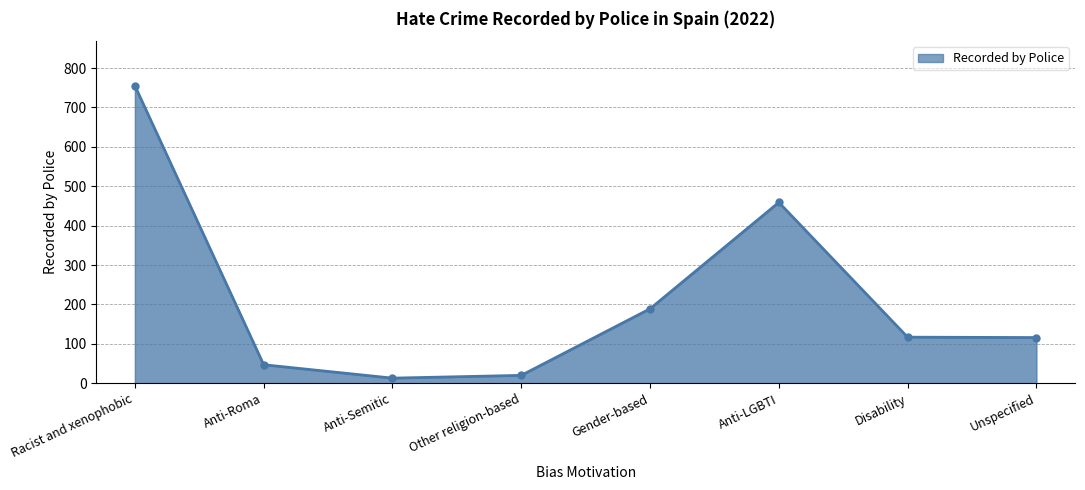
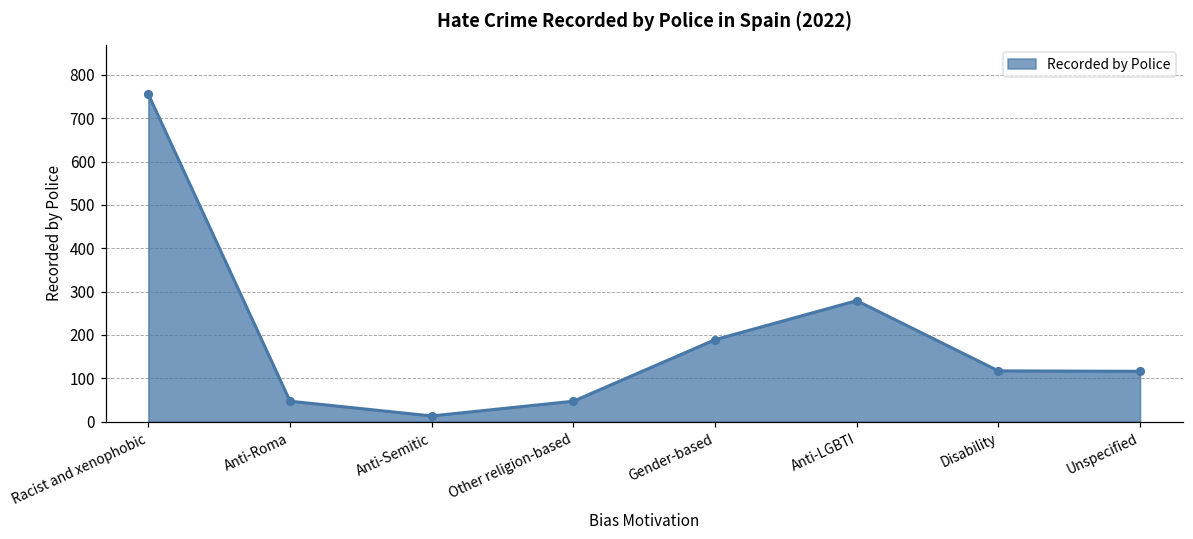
  {
    "Racist and xenophobic": 760,
    "Anti-Roma": 50,
    "Anti-Semitic": 10,
-   "Other religion-based": 20,
+   "Other religion-based": 50,
    "Gender-based": 190,
-   "Anti-LGBTI": 460,
+   "Anti-LGBTI": 280,
    "Disability": 120,
    "Unspecified": 120
  }
